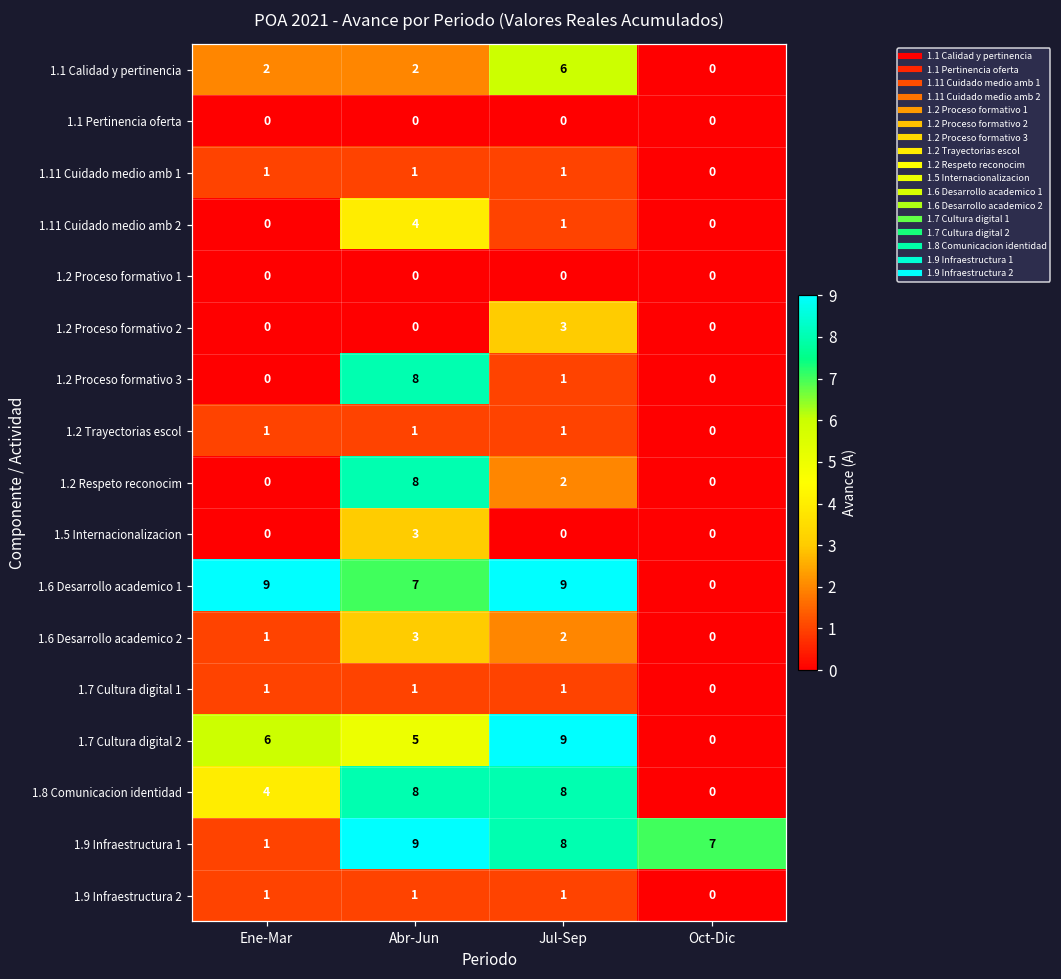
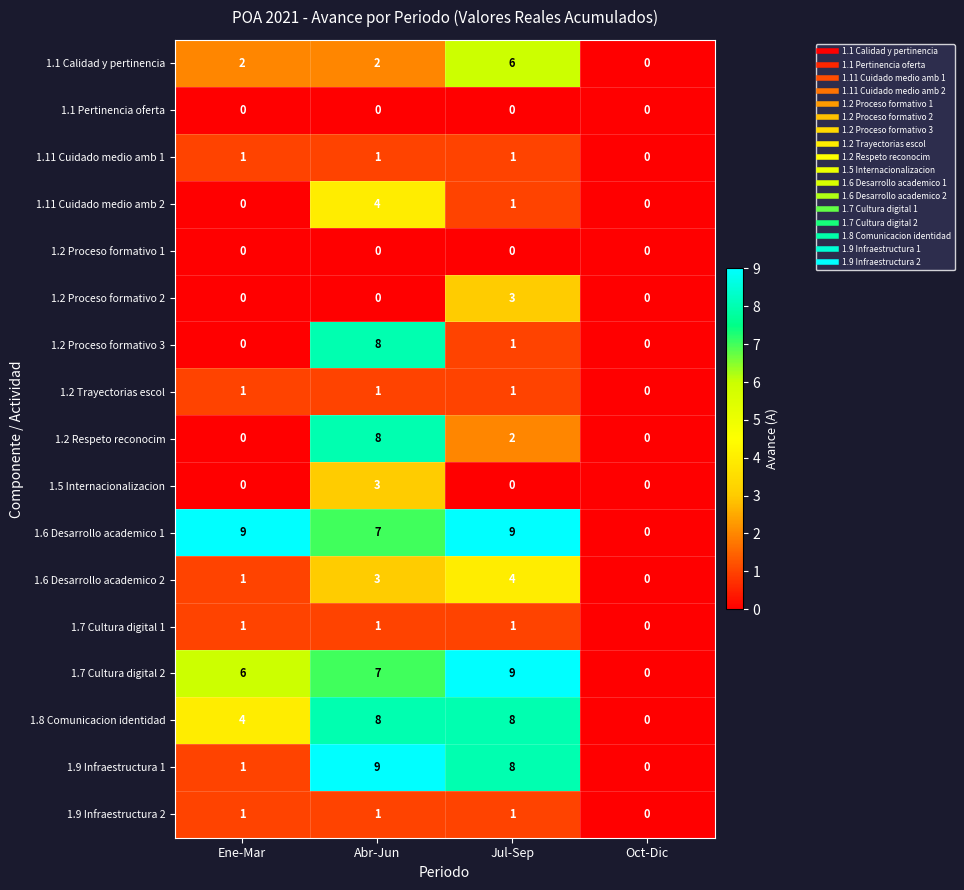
  {
    "1.1 Calidad y pertinencia": {
      "Ene-Mar": 2,
      "Abr-Jun": 2,
      "Jul-Sep": 6,
      "Oct-Dic": 0
    },
    "1.1 Pertinencia oferta": {
      "Ene-Mar": 0,
      "Abr-Jun": 0,
      "Jul-Sep": 0,
      "Oct-Dic": 0
    },
    "1.11 Cuidado medio amb 1": {
      "Ene-Mar": 1,
      "Abr-Jun": 1,
      "Jul-Sep": 1,
      "Oct-Dic": 0
    },
    "1.11 Cuidado medio amb 2": {
      "Ene-Mar": 0,
      "Abr-Jun": 4,
      "Jul-Sep": 1,
      "Oct-Dic": 0
    },
    "1.2 Proceso formativo 1": {
      "Ene-Mar": 0,
      "Abr-Jun": 0,
      "Jul-Sep": 0,
      "Oct-Dic": 0
    },
    "1.2 Proceso formativo 2": {
      "Ene-Mar": 0,
      "Abr-Jun": 0,
      "Jul-Sep": 3,
      "Oct-Dic": 0
    },
    "1.2 Proceso formativo 3": {
      "Ene-Mar": 0,
      "Abr-Jun": 8,
      "Jul-Sep": 1,
      "Oct-Dic": 0
    },
    "1.2 Trayectorias escol": {
      "Ene-Mar": 1,
      "Abr-Jun": 1,
      "Jul-Sep": 1,
      "Oct-Dic": 0
    },
    "1.2 Respeto reconocim": {
      "Ene-Mar": 0,
      "Abr-Jun": 8,
      "Jul-Sep": 2,
      "Oct-Dic": 0
    },
    "1.5 Internacionalizacion": {
      "Ene-Mar": 0,
      "Abr-Jun": 3,
      "Jul-Sep": 0,
      "Oct-Dic": 0
    },
    "1.6 Desarrollo academico 1": {
      "Ene-Mar": 9,
      "Abr-Jun": 7,
      "Jul-Sep": 9,
      "Oct-Dic": 0
    },
    "1.6 Desarrollo academico 2": {
      "Ene-Mar": 1,
      "Abr-Jun": 3,
-     "Jul-Sep": 2,
+     "Jul-Sep": 4,
      "Oct-Dic": 0
    },
    "1.7 Cultura digital 1": {
      "Ene-Mar": 1,
      "Abr-Jun": 1,
      "Jul-Sep": 1,
      "Oct-Dic": 0
    },
    "1.7 Cultura digital 2": {
      "Ene-Mar": 6,
-     "Abr-Jun": 5,
+     "Abr-Jun": 7,
      "Jul-Sep": 9,
      "Oct-Dic": 0
    },
    "1.8 Comunicacion identidad": {
      "Ene-Mar": 4,
      "Abr-Jun": 8,
      "Jul-Sep": 8,
      "Oct-Dic": 0
    },
    "1.9 Infraestructura 1": {
      "Ene-Mar": 1,
      "Abr-Jun": 9,
      "Jul-Sep": 8,
-     "Oct-Dic": 7
+     "Oct-Dic": 0
    },
    "1.9 Infraestructura 2": {
      "Ene-Mar": 1,
      "Abr-Jun": 1,
      "Jul-Sep": 1,
      "Oct-Dic": 0
    }
  }
